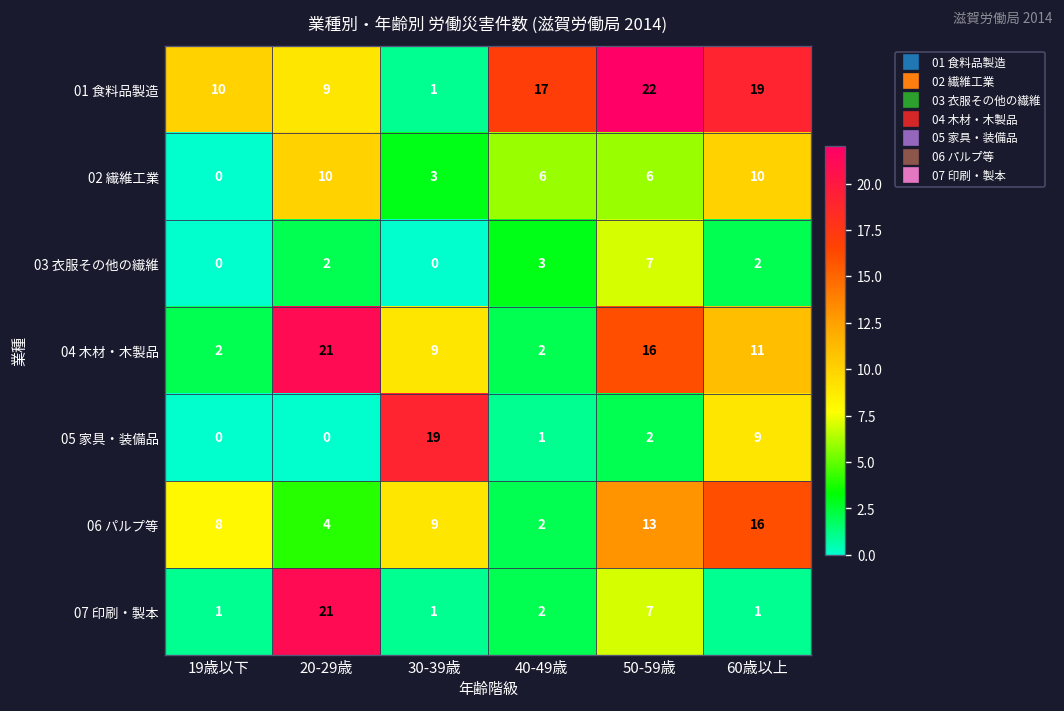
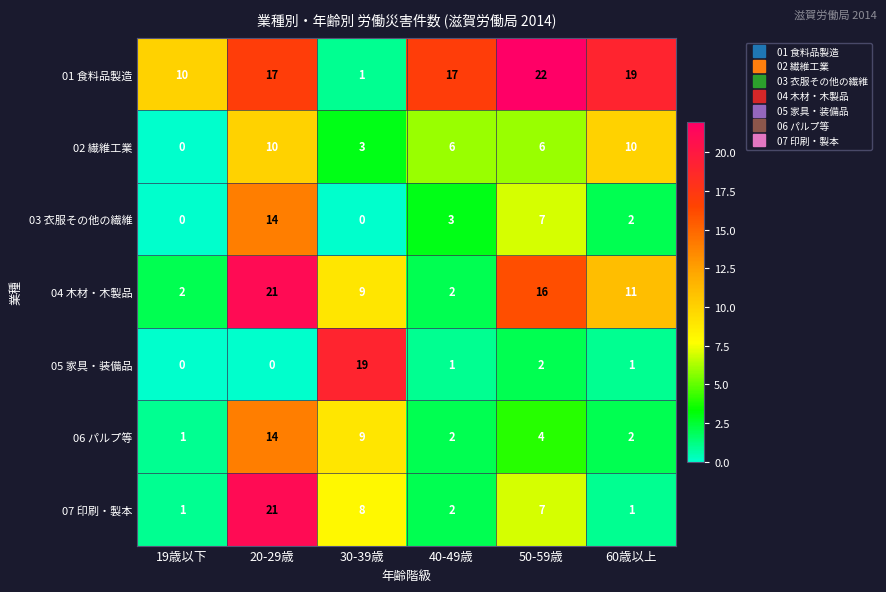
  {
    "01 食料品製造": {
      "19歳以下": 10,
-     "20-29歳": 9,
+     "20-29歳": 17,
      "30-39歳": 1,
      "40-49歳": 17,
      "50-59歳": 22,
      "60歳以上": 19
    },
    "02 繊維工業": {
      "19歳以下": 0,
      "20-29歳": 10,
      "30-39歳": 3,
      "40-49歳": 6,
      "50-59歳": 6,
      "60歳以上": 10
    },
    "03 衣服その他の繊維": {
      "19歳以下": 0,
-     "20-29歳": 2,
+     "20-29歳": 14,
      "30-39歳": 0,
      "40-49歳": 3,
      "50-59歳": 7,
      "60歳以上": 2
    },
    "04 木材・木製品": {
      "19歳以下": 2,
      "20-29歳": 21,
      "30-39歳": 9,
      "40-49歳": 2,
      "50-59歳": 16,
      "60歳以上": 11
    },
    "05 家具・装備品": {
      "19歳以下": 0,
      "20-29歳": 0,
      "30-39歳": 19,
      "40-49歳": 1,
      "50-59歳": 2,
-     "60歳以上": 9
+     "60歳以上": 1
    },
    "06 パルプ等": {
-     "19歳以下": 8,
-     "20-29歳": 4,
+     "19歳以下": 1,
+     "20-29歳": 14,
      "30-39歳": 9,
      "40-49歳": 2,
-     "50-59歳": 13,
-     "60歳以上": 16
+     "50-59歳": 4,
+     "60歳以上": 2
    },
    "07 印刷・製本": {
      "19歳以下": 1,
      "20-29歳": 21,
-     "30-39歳": 1,
+     "30-39歳": 8,
      "40-49歳": 2,
      "50-59歳": 7,
      "60歳以上": 1
    }
  }
